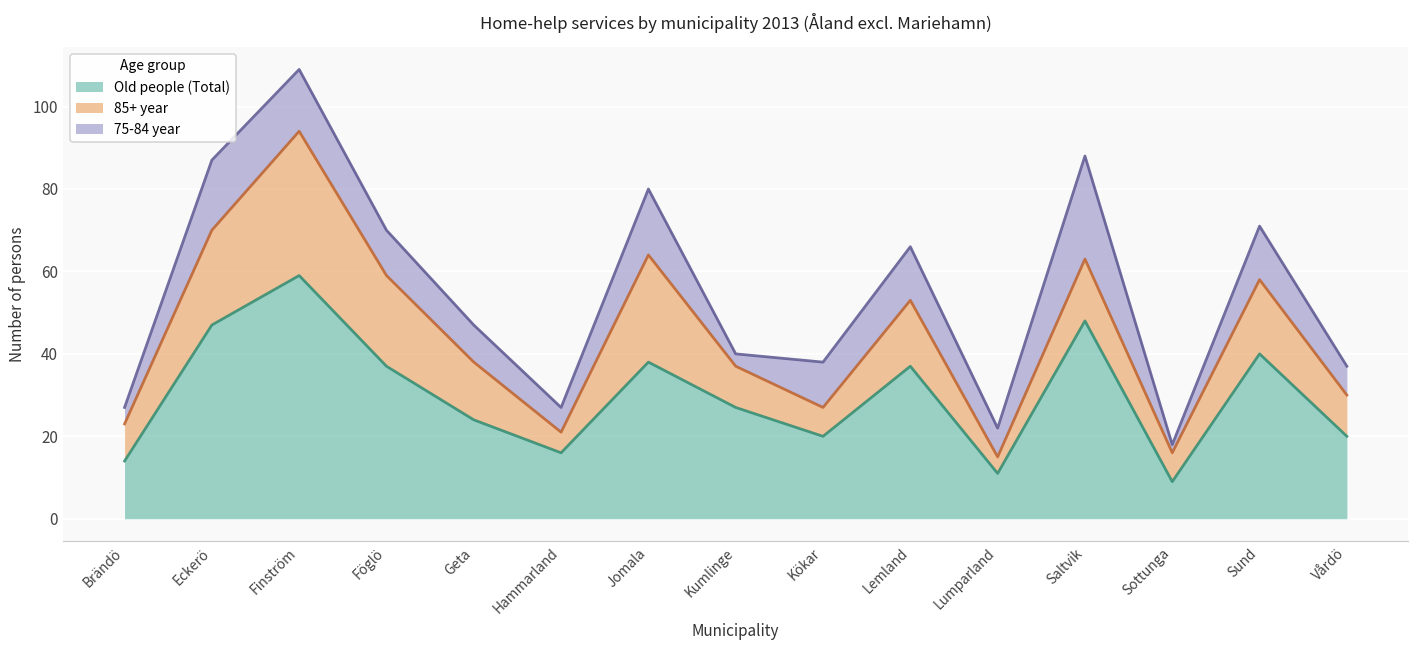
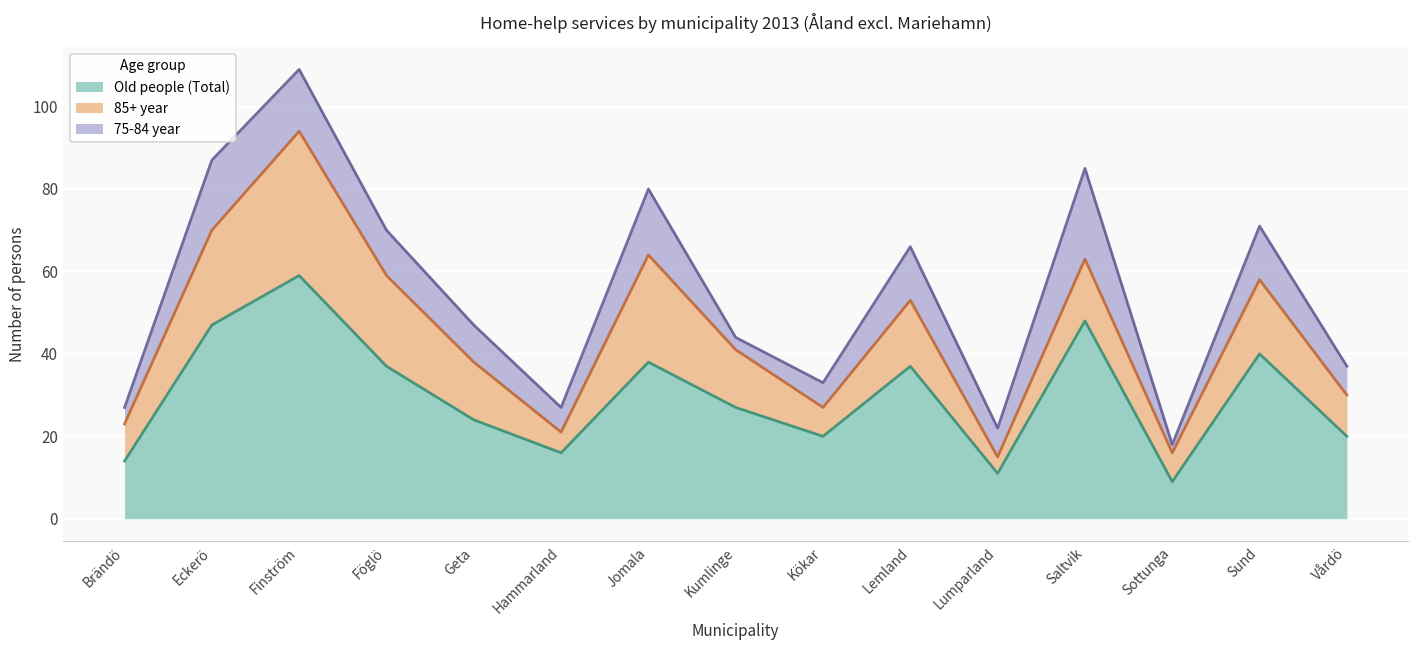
  {
    "Old people (Total)": {
      "Brändö": 14,
      "Eckerö": 47,
      "Finström": 59,
      "Föglö": 37,
      "Geta": 24,
      "Hammarland": 16,
      "Jomala": 38,
      "Kumlinge": 27,
      "Kökar": 20,
      "Lemland": 37,
      "Lumparland": 11,
      "Saltvik": 48,
      "Sottunga": 9,
      "Sund": 40,
      "Vårdö": 20
    },
    "85+ year": {
      "Brändö": 9,
      "Eckerö": 23,
      "Finström": 35,
      "Föglö": 22,
      "Geta": 14,
      "Hammarland": 5,
      "Jomala": 26,
-     "Kumlinge": 10,
+     "Kumlinge": 14,
      "Kökar": 7,
      "Lemland": 16,
      "Lumparland": 4,
      "Saltvik": 15,
      "Sottunga": 7,
      "Sund": 18,
      "Vårdö": 10
    },
    "75-84 year": {
      "Brändö": 4,
      "Eckerö": 17,
      "Finström": 15,
      "Föglö": 11,
      "Geta": 9,
      "Hammarland": 6,
      "Jomala": 16,
      "Kumlinge": 3,
-     "Kökar": 11,
+     "Kökar": 6,
      "Lemland": 13,
      "Lumparland": 7,
-     "Saltvik": 25,
+     "Saltvik": 22,
      "Sottunga": 2,
      "Sund": 13,
      "Vårdö": 7
    }
  }
